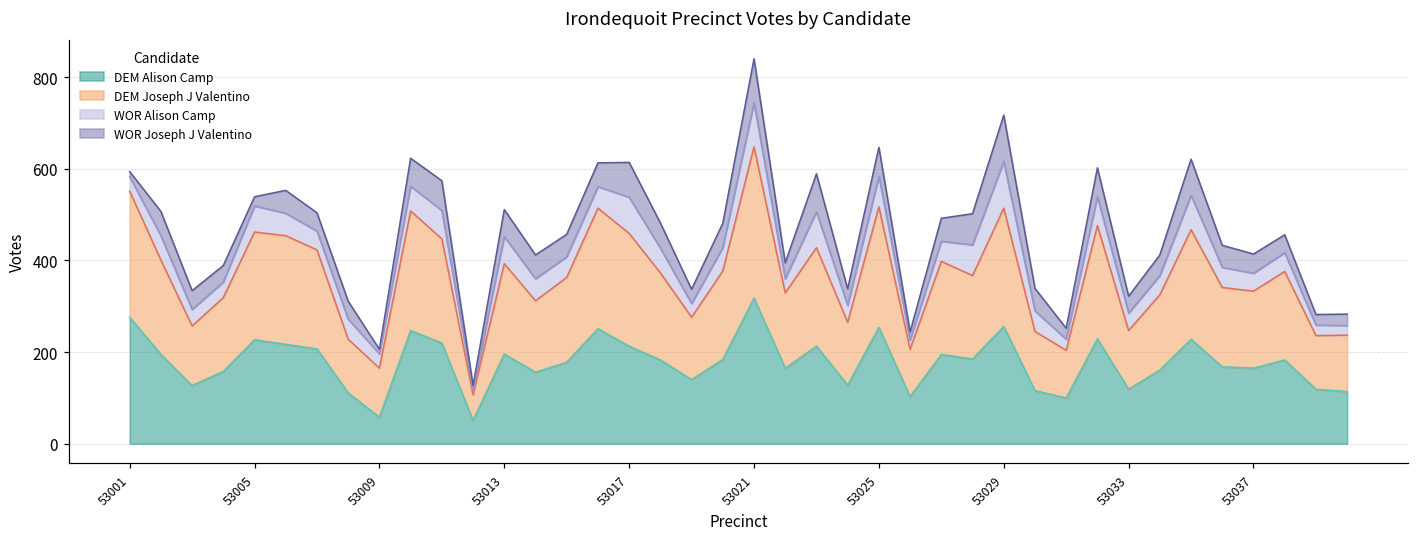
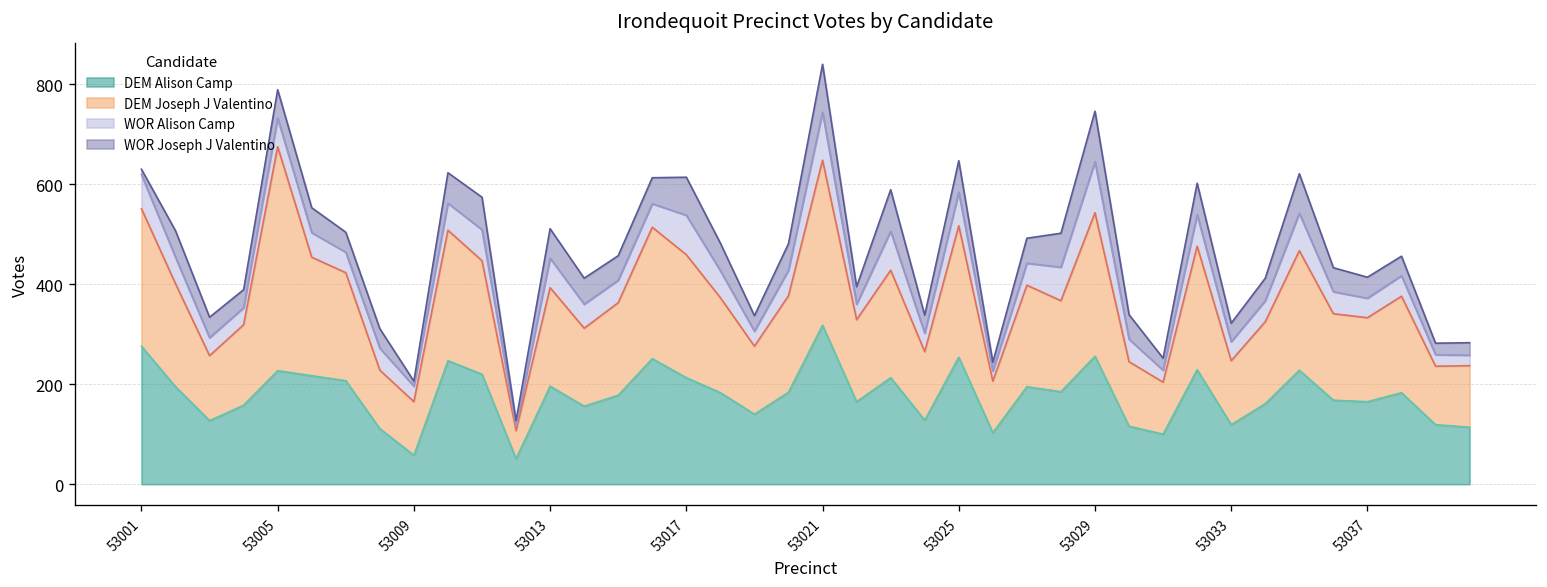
  {
    "DEM Alison Camp": {
      "53001": 280,
      "53005": 230,
      "53009": 60,
      "53013": 200,
      "53017": 210,
      "53021": 320,
      "53025": 250,
      "53029": 260,
      "53033": 120,
      "53037": 170
    },
    "DEM Joseph J Valentino": {
      "53001": 280,
-     "53005": 240,
+     "53005": 450,
      "53009": 110,
      "53013": 200,
      "53017": 250,
      "53021": 330,
      "53025": 260,
-     "53029": 260,
+     "53029": 290,
      "53033": 130,
      "53037": 170
    },
    "WOR Alison Camp": {
-     "53001": 30,
+     "53001": 70,
      "53005": 60,
      "53009": 30,
      "53013": 60,
      "53017": 80,
      "53021": 100,
      "53025": 70,
      "53029": 100,
      "53033": 40,
      "53037": 40
    },
    "WOR Joseph J Valentino": {
      "53001": 10,
-     "53005": 20,
+     "53005": 60,
      "53009": 10,
      "53013": 60,
      "53017": 80,
      "53021": 100,
      "53025": 60,
      "53029": 100,
      "53033": 40,
      "53037": 40
    }
  }
